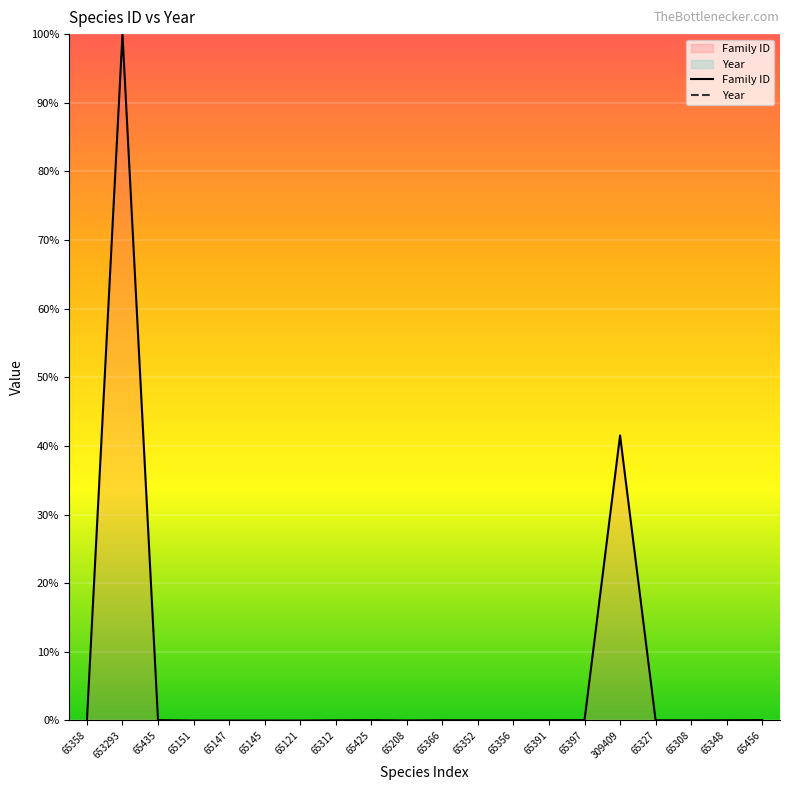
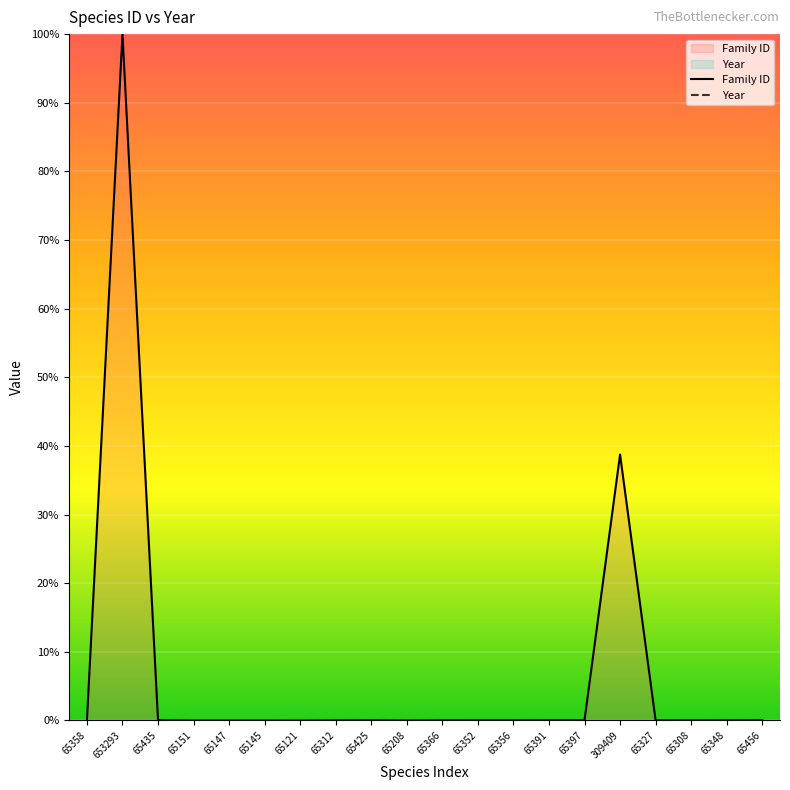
  {
    "65358": "0%",
    "653293": "100%",
    "65435": "0%",
    "65151": "0%",
    "65147": "0%",
    "65145": "0%",
    "65121": "0%",
    "65312": "0%",
    "65425": "0%",
    "65208": "0%",
    "65366": "0%",
    "65352": "0%",
    "65356": "0%",
    "65391": "0%",
    "65397": "0%",
-   "309409": "42%",
+   "309409": "39%",
    "65327": "0%",
    "65308": "0%",
    "65348": "0%",
    "65456": "0%"
  }
